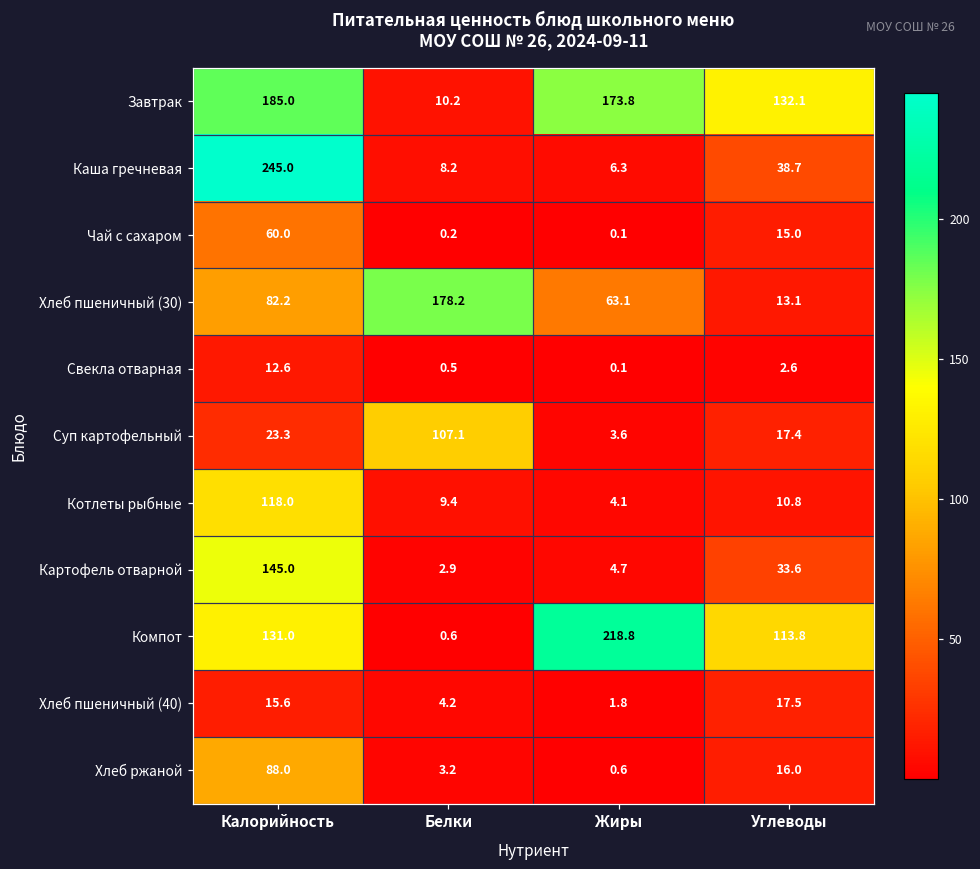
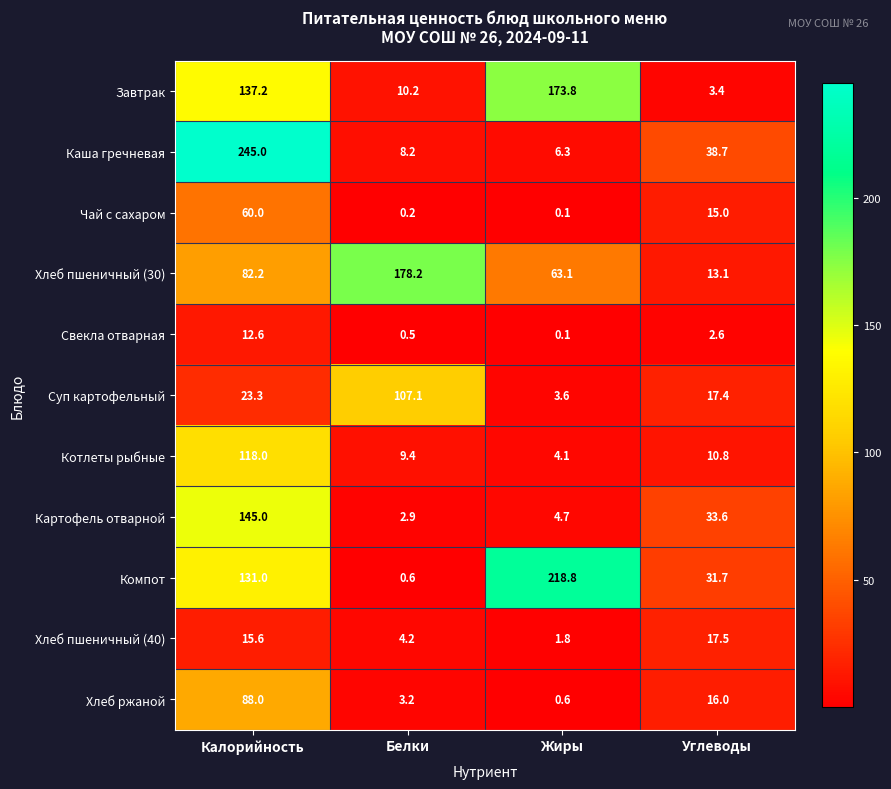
  {
    "Завтрак": {
-     "Калорийность": 185.0,
+     "Калорийность": 137.2,
      "Белки": 10.2,
      "Жиры": 173.8,
-     "Углеводы": 132.1
+     "Углеводы": 3.4
    },
    "Каша гречневая": {
      "Калорийность": 245.0,
      "Белки": 8.2,
      "Жиры": 6.3,
      "Углеводы": 38.7
    },
    "Чай с сахаром": {
      "Калорийность": 60.0,
      "Белки": 0.2,
      "Жиры": 0.1,
      "Углеводы": 15.0
    },
    "Хлеб пшеничный (30)": {
      "Калорийность": 82.2,
      "Белки": 178.2,
      "Жиры": 63.1,
      "Углеводы": 13.1
    },
    "Свекла отварная": {
      "Калорийность": 12.6,
      "Белки": 0.5,
      "Жиры": 0.1,
      "Углеводы": 2.6
    },
    "Суп картофельный": {
      "Калорийность": 23.3,
      "Белки": 107.1,
      "Жиры": 3.6,
      "Углеводы": 17.4
    },
    "Котлеты рыбные": {
      "Калорийность": 118.0,
      "Белки": 9.4,
      "Жиры": 4.1,
      "Углеводы": 10.8
    },
    "Картофель отварной": {
      "Калорийность": 145.0,
      "Белки": 2.9,
      "Жиры": 4.7,
      "Углеводы": 33.6
    },
    "Компот": {
      "Калорийность": 131.0,
      "Белки": 0.6,
      "Жиры": 218.8,
-     "Углеводы": 113.8
+     "Углеводы": 31.7
    },
    "Хлеб пшеничный (40)": {
      "Калорийность": 15.6,
      "Белки": 4.2,
      "Жиры": 1.8,
      "Углеводы": 17.5
    },
    "Хлеб ржаной": {
      "Калорийность": 88.0,
      "Белки": 3.2,
      "Жиры": 0.6,
      "Углеводы": 16.0
    }
  }
